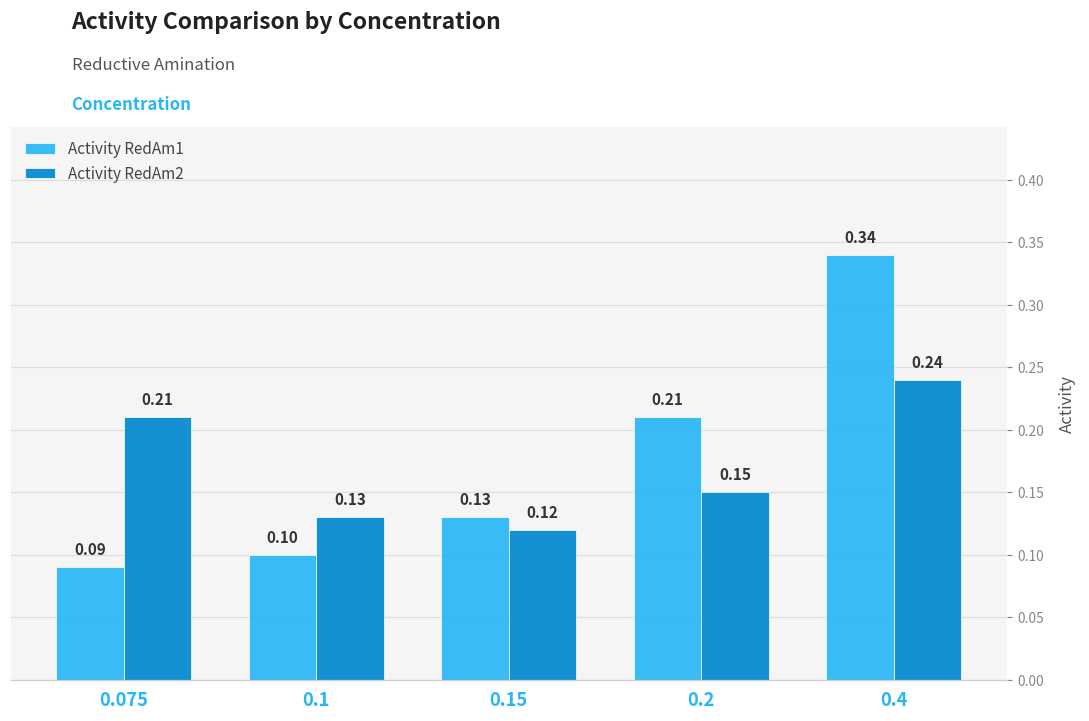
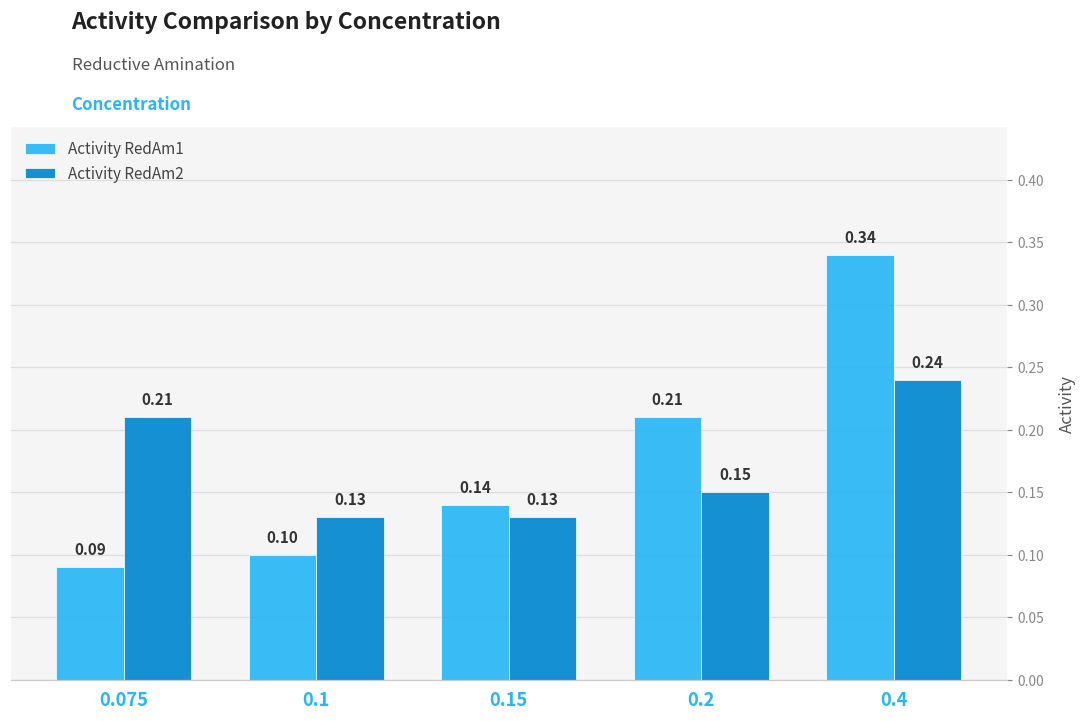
  {
    "Activity RedAm1": {
      "0.075": 0.09,
      "0.1": 0.10,
-     "0.15": 0.13,
+     "0.15": 0.14,
      "0.2": 0.21,
      "0.4": 0.34
    },
    "Activity RedAm2": {
      "0.075": 0.21,
      "0.1": 0.13,
-     "0.15": 0.12,
+     "0.15": 0.13,
      "0.2": 0.15,
      "0.4": 0.24
    }
  }
